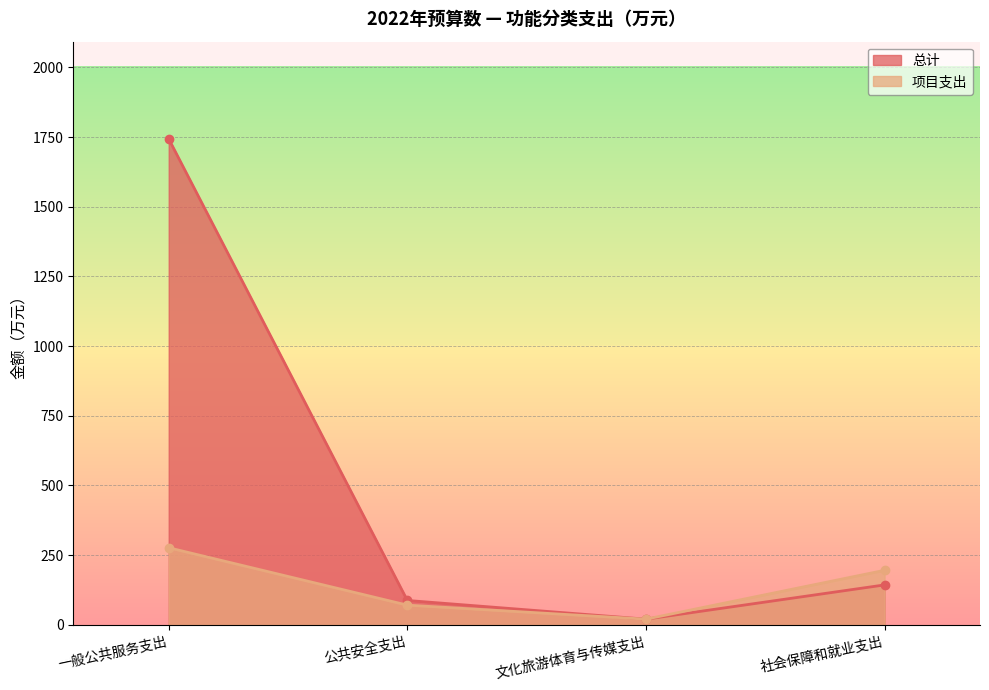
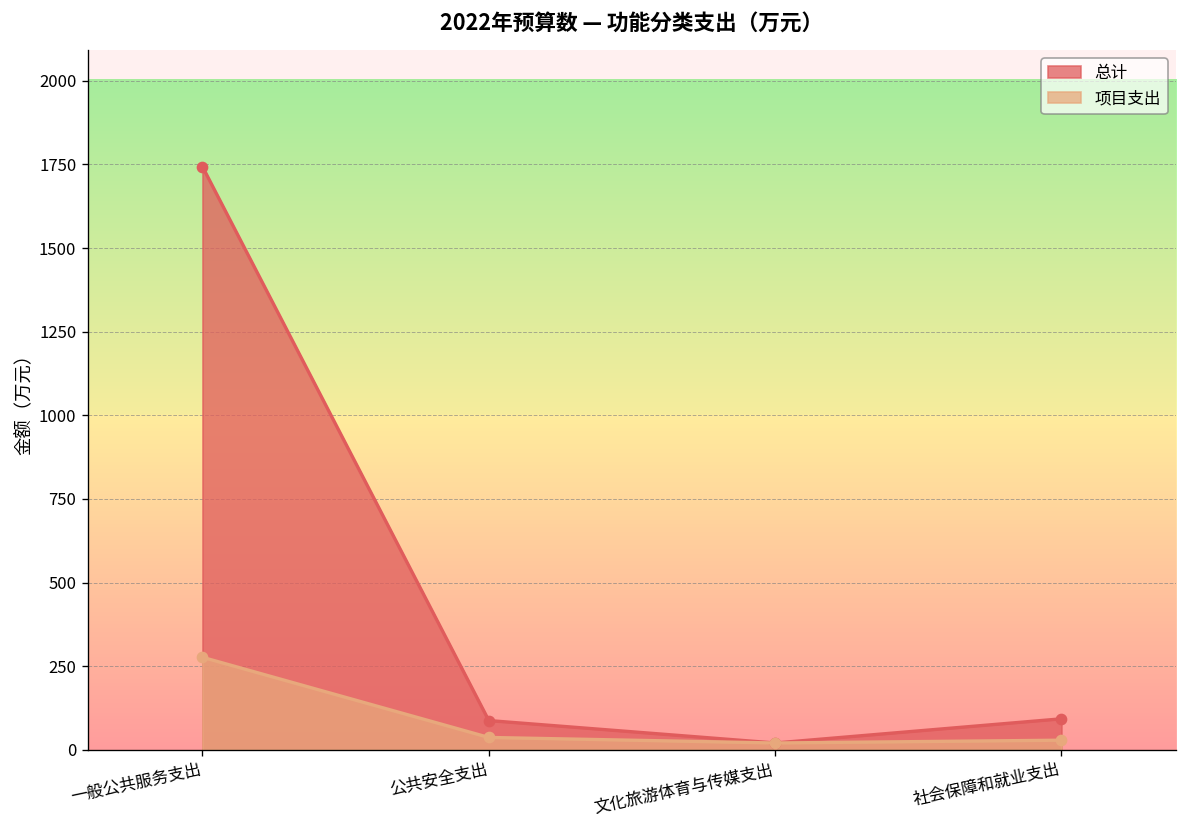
  {
    "总计": {
      "一般公共服务支出": 1740,
      "公共安全支出": 90,
-     "社会保障和就业支出": 140
+     "社会保障和就业支出": 90
    },
    "项目支出": {
      "一般公共服务支出": 280,
-     "公共安全支出": 70,
-     "社会保障和就业支出": 200
+     "公共安全支出": 40,
+     "社会保障和就业支出": 30
    }
  }
